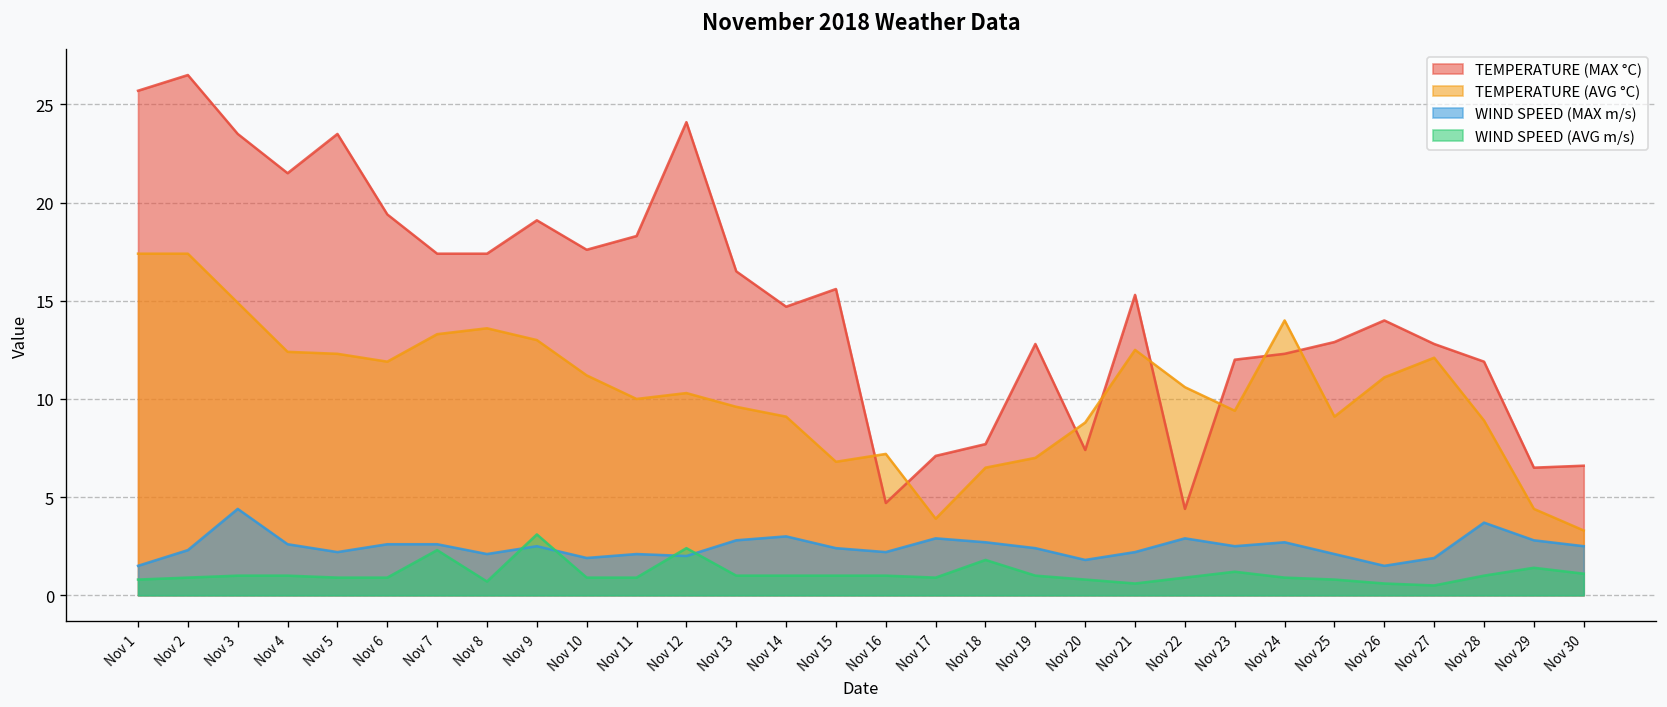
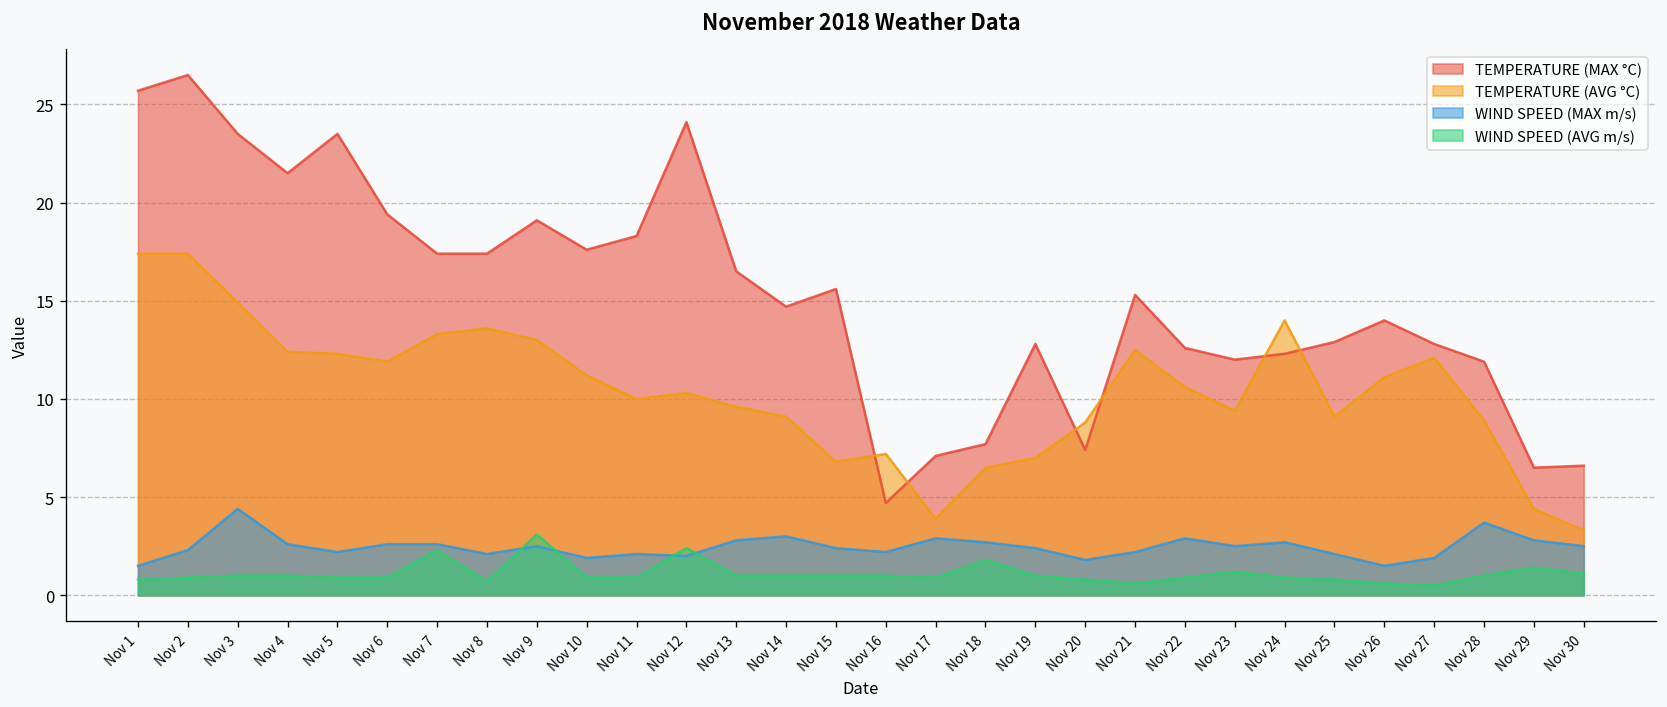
  {
    "TEMPERATURE (MAX °C)": {
      "Nov 1": 25.7,
      "Nov 2": 26.5,
      "Nov 3": 23.5,
      "Nov 4": 21.5,
      "Nov 5": 23.5,
      "Nov 6": 19.4,
      "Nov 7": 17.4,
      "Nov 8": 17.4,
      "Nov 9": 19.1,
      "Nov 10": 17.6,
      "Nov 11": 18.3,
      "Nov 12": 24.1,
      "Nov 13": 16.5,
      "Nov 14": 14.7,
      "Nov 15": 15.6,
      "Nov 16": 4.7,
      "Nov 17": 7.1,
      "Nov 18": 7.7,
      "Nov 19": 12.8,
      "Nov 20": 7.4,
      "Nov 21": 15.3,
-     "Nov 22": 4.4,
+     "Nov 22": 12.6,
      "Nov 23": 12.0,
      "Nov 24": 12.3,
      "Nov 25": 12.9,
      "Nov 26": 14.0,
      "Nov 27": 12.8,
      "Nov 28": 11.9,
      "Nov 29": 6.5,
      "Nov 30": 6.6
    },
    "TEMPERATURE (AVG °C)": {
      "Nov 1": 17.4,
      "Nov 2": 17.4,
      "Nov 3": 14.9,
      "Nov 4": 12.4,
      "Nov 5": 12.3,
      "Nov 6": 11.9,
      "Nov 7": 13.3,
      "Nov 8": 13.6,
      "Nov 9": 13.0,
      "Nov 10": 11.2,
      "Nov 11": 10.0,
      "Nov 12": 10.3,
      "Nov 13": 9.6,
      "Nov 14": 9.1,
      "Nov 15": 6.8,
      "Nov 16": 7.2,
      "Nov 17": 3.9,
      "Nov 18": 6.5,
      "Nov 19": 7.0,
      "Nov 20": 8.8,
      "Nov 21": 12.5,
      "Nov 22": 10.6,
      "Nov 23": 9.4,
      "Nov 24": 14.0,
      "Nov 25": 9.1,
      "Nov 26": 11.1,
      "Nov 27": 12.1,
      "Nov 28": 8.9,
      "Nov 29": 4.4,
      "Nov 30": 3.3
    },
    "WIND SPEED (MAX m/s)": {
      "Nov 1": 1.5,
      "Nov 2": 2.3,
      "Nov 3": 4.4,
      "Nov 4": 2.6,
      "Nov 5": 2.2,
      "Nov 6": 2.6,
      "Nov 7": 2.6,
      "Nov 8": 2.1,
      "Nov 9": 2.5,
      "Nov 10": 1.9,
      "Nov 11": 2.1,
      "Nov 12": 2.0,
      "Nov 13": 2.8,
      "Nov 14": 3.0,
      "Nov 15": 2.4,
      "Nov 16": 2.2,
      "Nov 17": 2.9,
      "Nov 18": 2.7,
      "Nov 19": 2.4,
      "Nov 20": 1.8,
      "Nov 21": 2.2,
      "Nov 22": 2.9,
      "Nov 23": 2.5,
      "Nov 24": 2.7,
      "Nov 25": 2.1,
      "Nov 26": 1.5,
      "Nov 27": 1.9,
      "Nov 28": 3.7,
      "Nov 29": 2.8,
      "Nov 30": 2.5
    },
    "WIND SPEED (AVG m/s)": {
      "Nov 1": 0.8,
      "Nov 2": 0.9,
      "Nov 3": 1.0,
      "Nov 4": 1.0,
      "Nov 5": 0.9,
      "Nov 6": 0.9,
      "Nov 7": 2.3,
      "Nov 8": 0.7,
      "Nov 9": 3.1,
      "Nov 10": 0.9,
      "Nov 11": 0.9,
      "Nov 12": 2.4,
      "Nov 13": 1.0,
      "Nov 14": 1.0,
      "Nov 15": 1.0,
      "Nov 16": 1.0,
      "Nov 17": 0.9,
      "Nov 18": 1.8,
      "Nov 19": 1.0,
      "Nov 20": 0.8,
      "Nov 21": 0.6,
      "Nov 22": 0.9,
      "Nov 23": 1.2,
      "Nov 24": 0.9,
      "Nov 25": 0.8,
      "Nov 26": 0.6,
      "Nov 27": 0.5,
      "Nov 28": 1.0,
      "Nov 29": 1.4,
      "Nov 30": 1.1
    }
  }
